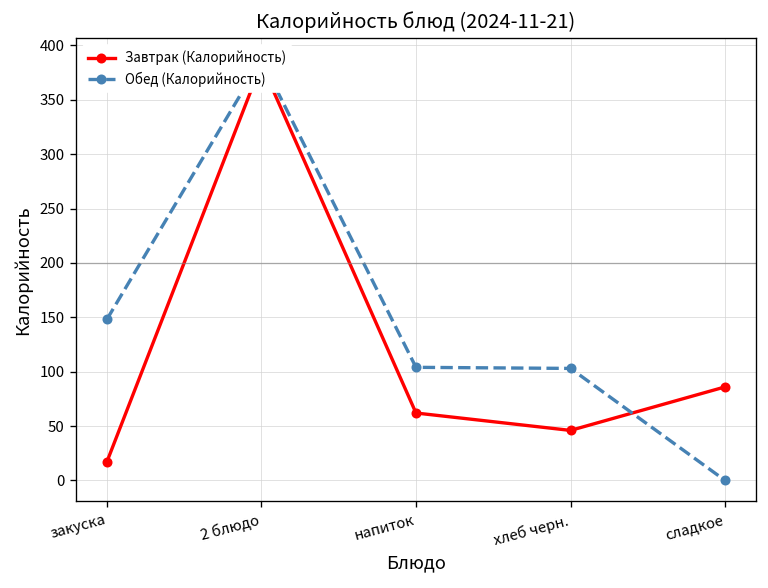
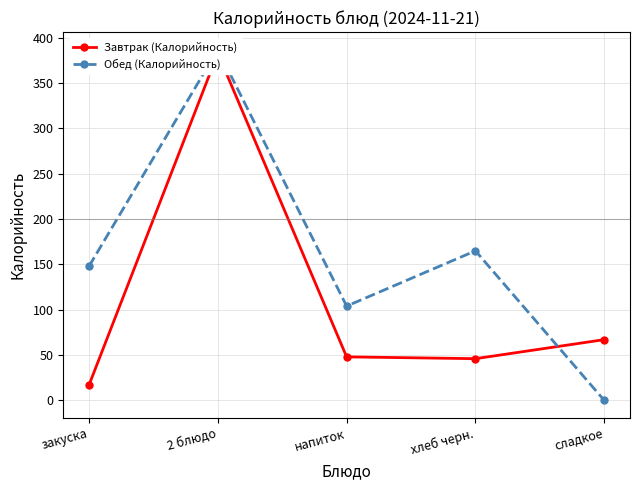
  {
    "Завтрак (Калорийность)": {
      "закуска": 20,
-     "напиток": 60,
+     "напиток": 50,
      "хлеб черн.": 50,
-     "сладкое": 90
+     "сладкое": 70
    },
    "Обед (Калорийность)": {
      "закуска": 150,
      "напиток": 100,
-     "хлеб черн.": 100,
+     "хлеб черн.": 170,
      "сладкое": 0
    }
  }
